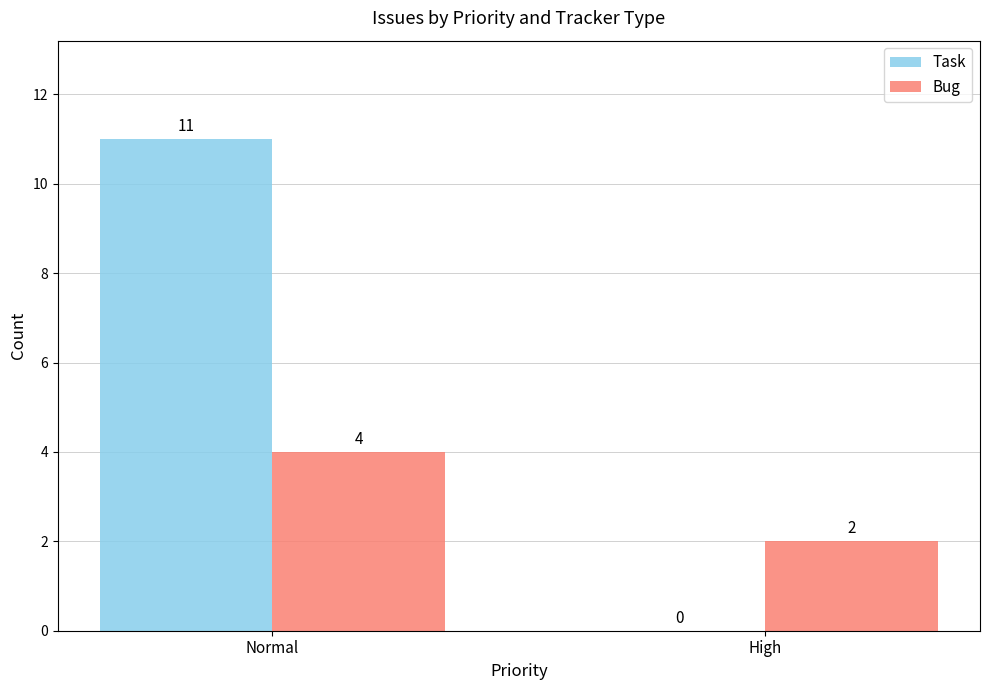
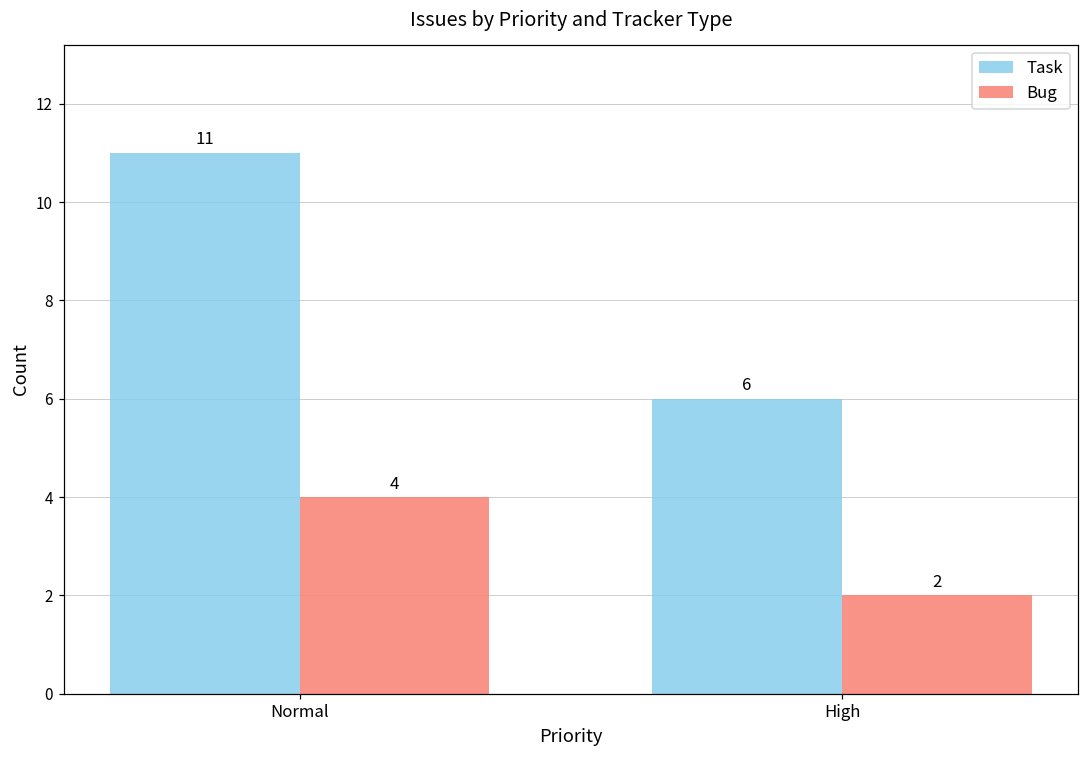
  {
    "Task": {
      "Normal": 11,
-     "High": 0
+     "High": 6
    },
    "Bug": {
      "Normal": 4,
      "High": 2
    }
  }
